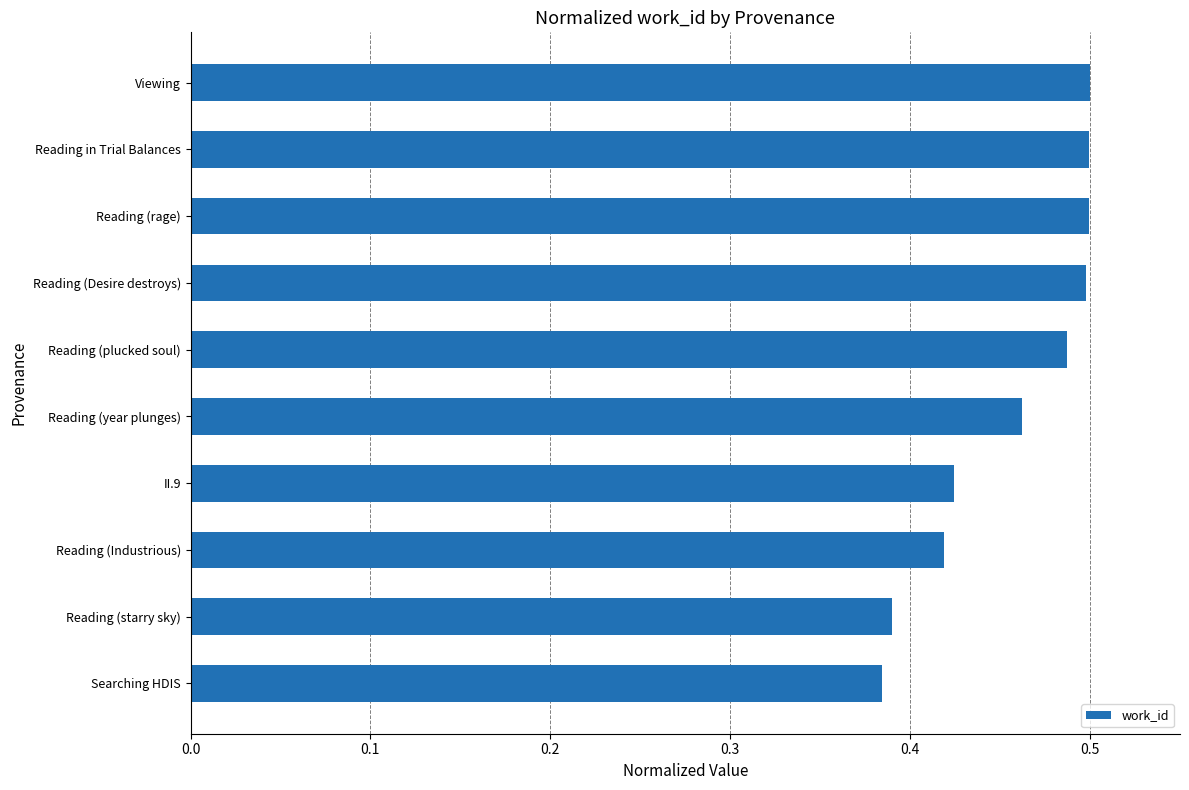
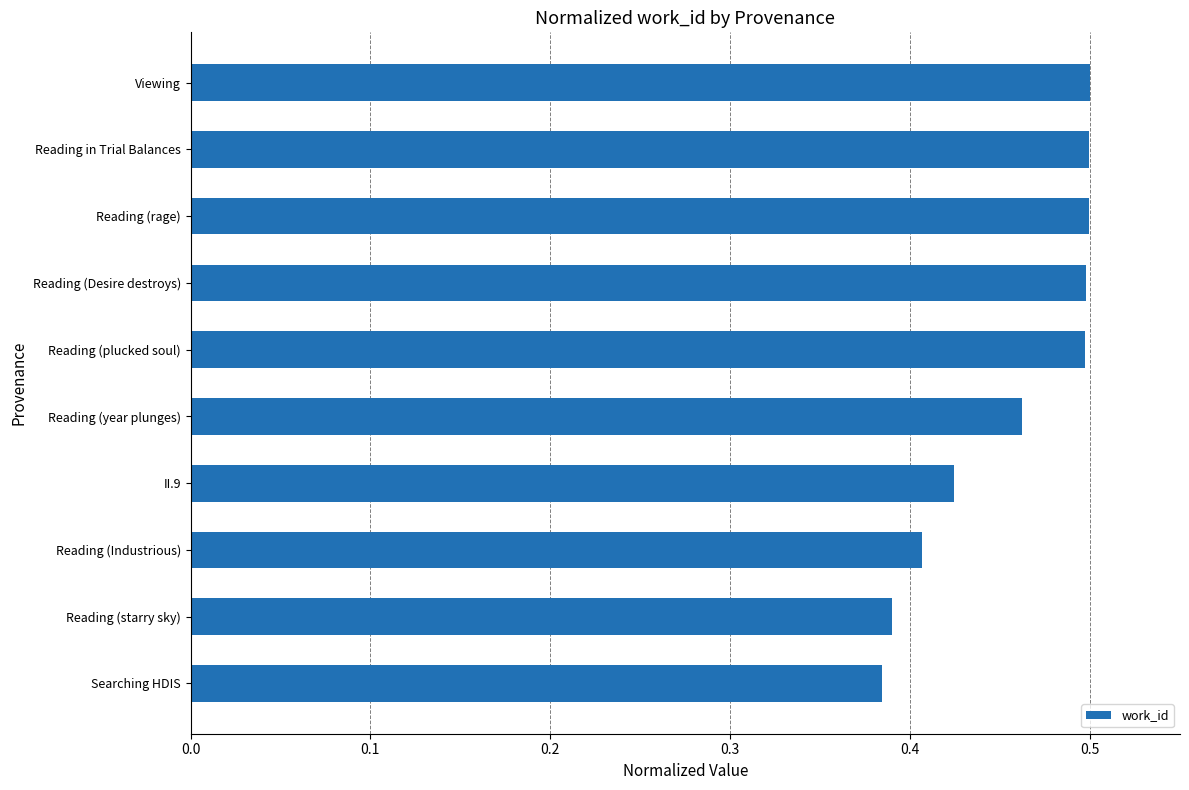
  {
    "Viewing": 0.500,
    "Reading in Trial Balances": 0.499,
    "Reading (rage)": 0.499,
    "Reading (Desire destroys)": 0.498,
-   "Reading (plucked soul)": 0.487,
+   "Reading (plucked soul)": 0.497,
    "Reading (year plunges)": 0.462,
    "II.9": 0.424,
-   "Reading (Industrious)": 0.419,
+   "Reading (Industrious)": 0.406,
    "Reading (starry sky)": 0.390,
    "Searching HDIS": 0.384
  }
